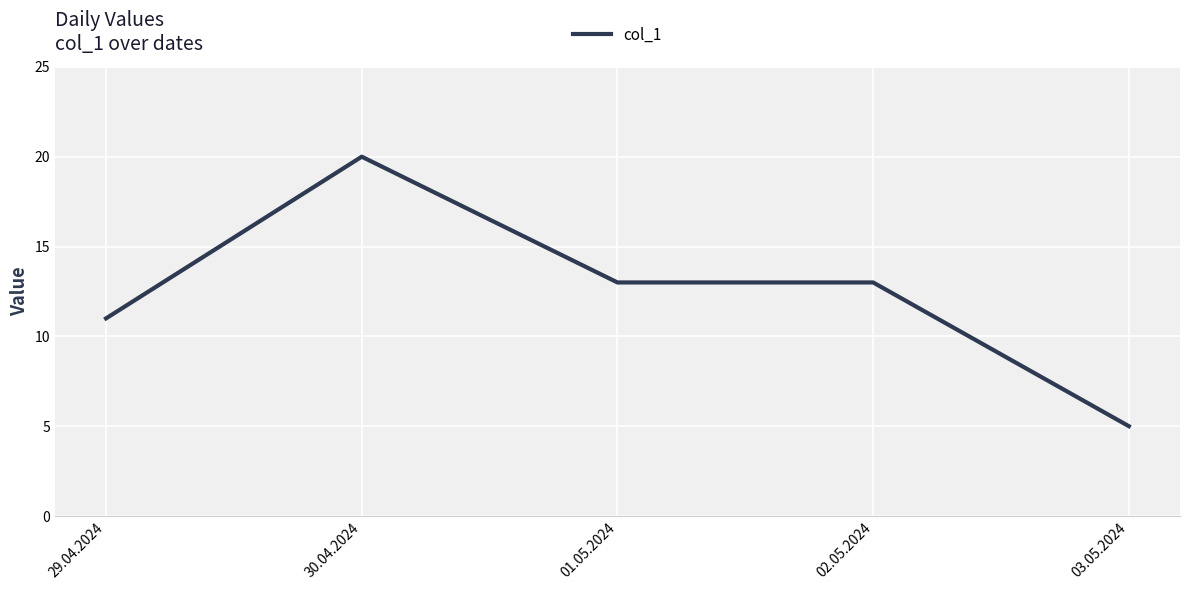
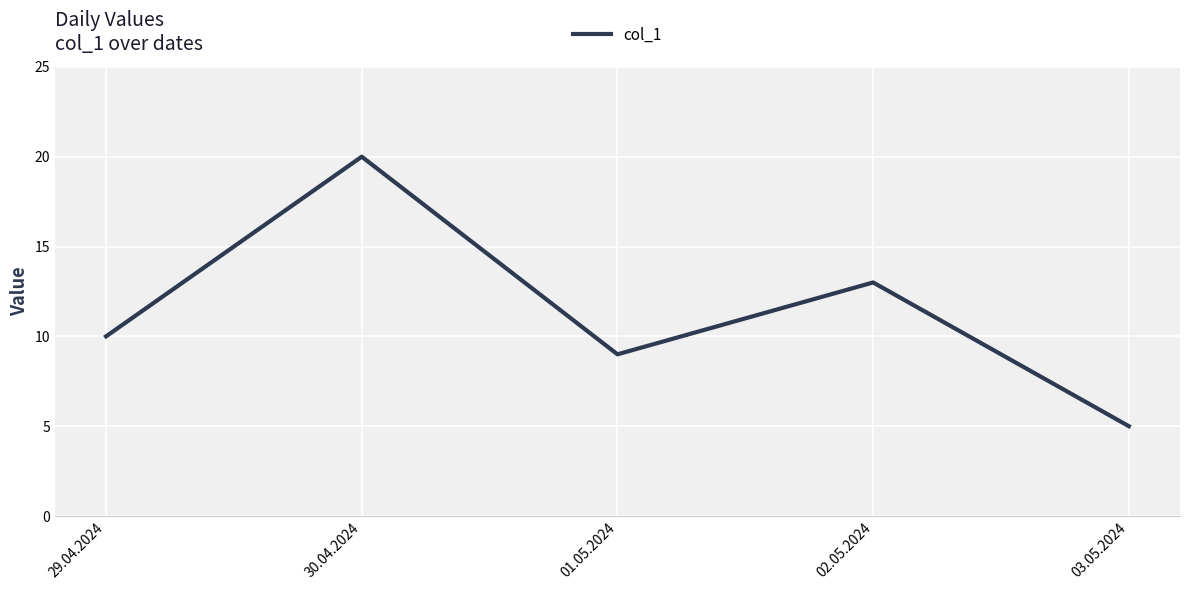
  {
-   "29.04.2024": 11,
+   "29.04.2024": 10,
    "30.04.2024": 20,
-   "01.05.2024": 13,
+   "01.05.2024": 9,
    "02.05.2024": 13,
    "03.05.2024": 5
  }
